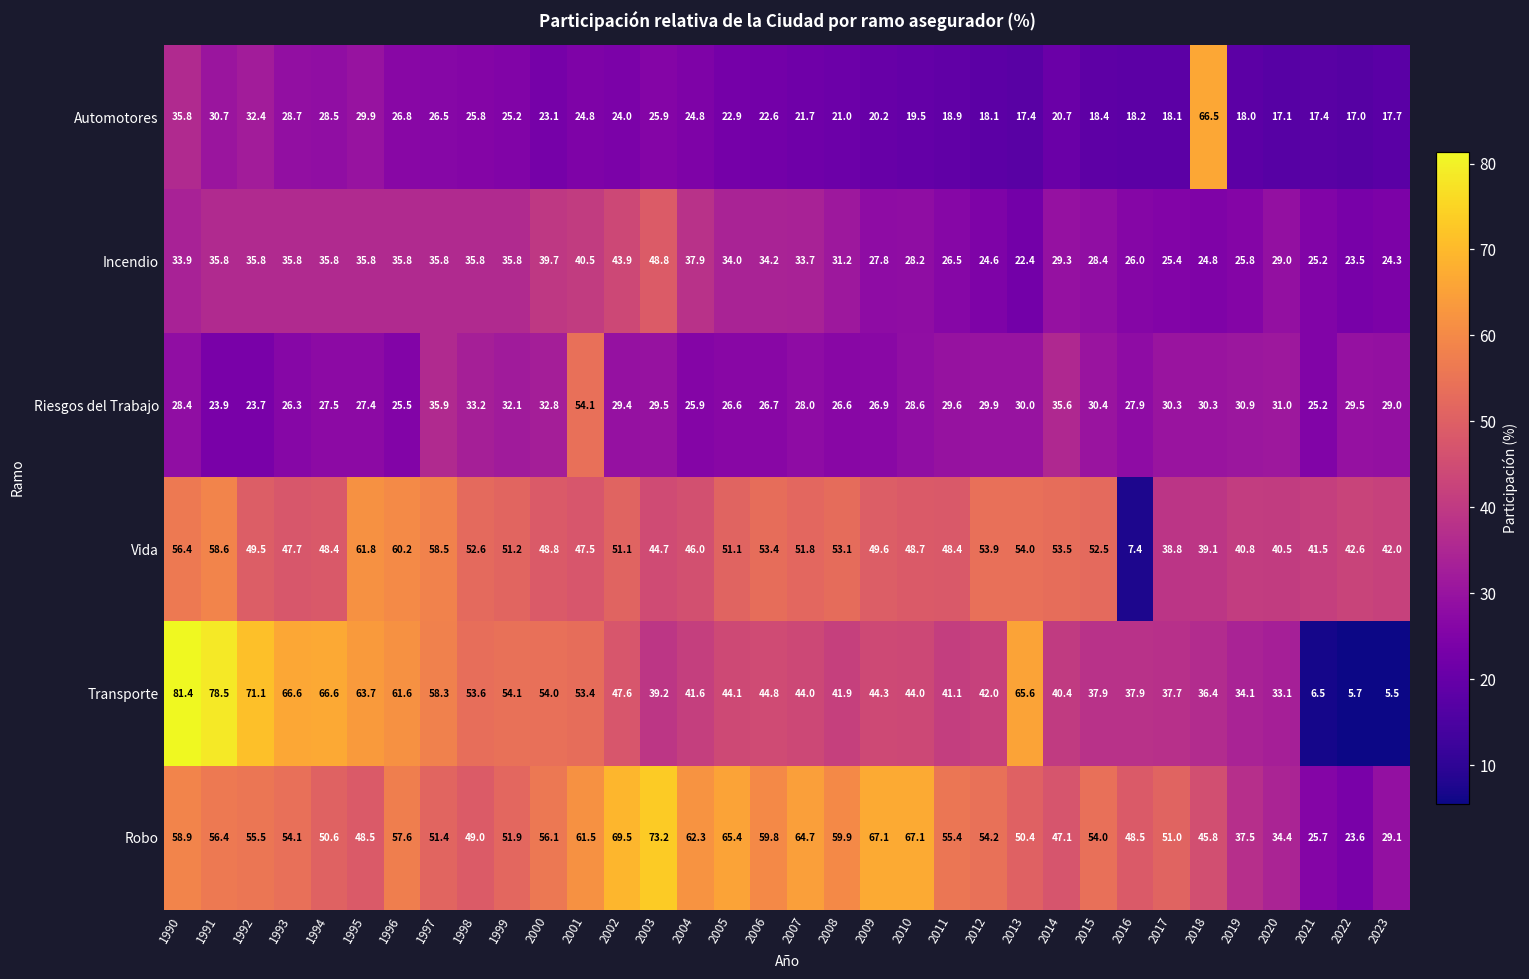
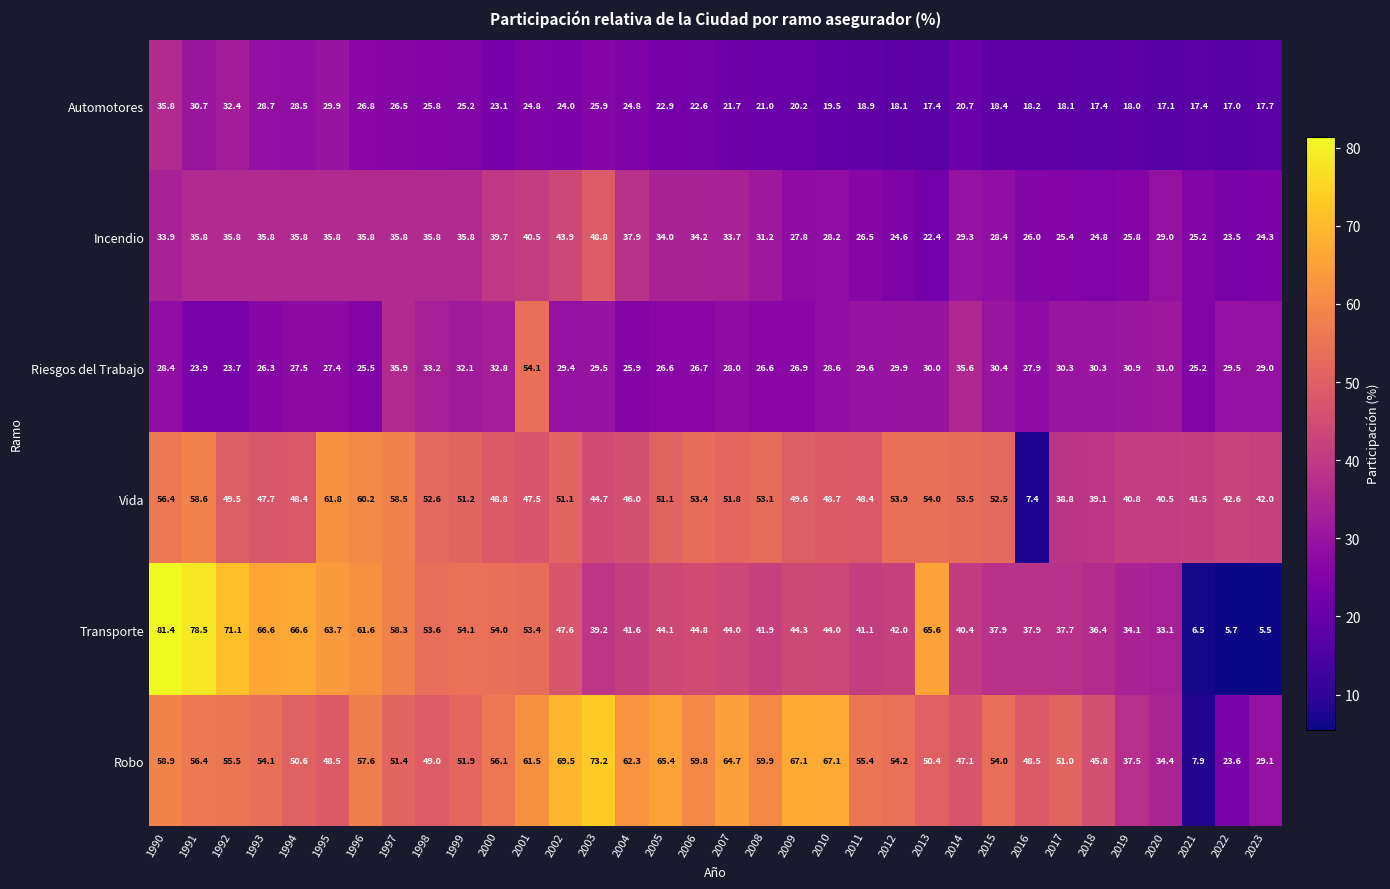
  {
    "Automotores": {
      "1990": 35.8,
      "1991": 30.7,
      "1992": 32.4,
      "1993": 28.7,
      "1994": 28.5,
      "1995": 29.9,
      "1996": 26.8,
      "1997": 26.5,
      "1998": 25.8,
      "1999": 25.2,
      "2000": 23.1,
      "2001": 24.8,
      "2002": 24.0,
      "2003": 25.9,
      "2004": 24.8,
      "2005": 22.9,
      "2006": 22.6,
      "2007": 21.7,
      "2008": 21.0,
      "2009": 20.2,
      "2010": 19.5,
      "2011": 18.9,
      "2012": 18.1,
      "2013": 17.4,
      "2014": 20.7,
      "2015": 18.4,
      "2016": 18.2,
      "2017": 18.1,
-     "2018": 66.5,
+     "2018": 17.4,
      "2019": 18.0,
      "2020": 17.1,
      "2021": 17.4,
      "2022": 17.0,
      "2023": 17.7
    },
    "Robo": {
      "1990": 58.9,
      "1991": 56.4,
      "1992": 55.5,
      "1993": 54.1,
      "1994": 50.6,
      "1995": 48.5,
      "1996": 57.6,
      "1997": 51.4,
      "1998": 49.0,
      "1999": 51.9,
      "2000": 56.1,
      "2001": 61.5,
      "2002": 69.5,
      "2003": 73.2,
      "2004": 62.3,
      "2005": 65.4,
      "2006": 59.8,
      "2007": 64.7,
      "2008": 59.9,
      "2009": 67.1,
      "2010": 67.1,
      "2011": 55.4,
      "2012": 54.2,
      "2013": 50.4,
      "2014": 47.1,
      "2015": 54.0,
      "2016": 48.5,
      "2017": 51.0,
      "2018": 45.8,
      "2019": 37.5,
      "2020": 34.4,
-     "2021": 25.7,
+     "2021": 7.9,
      "2022": 23.6,
      "2023": 29.1
    }
  }
